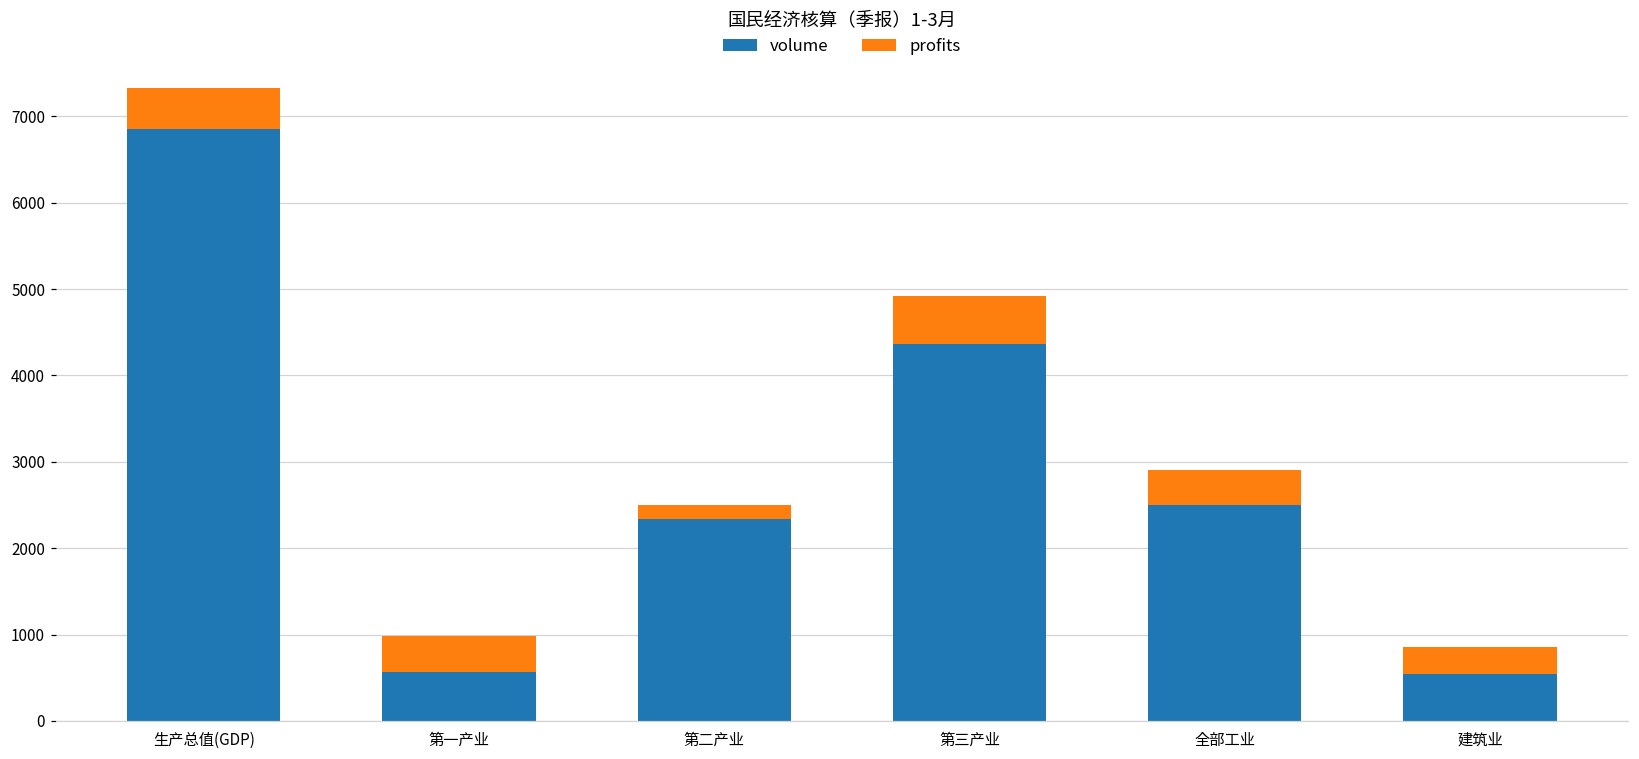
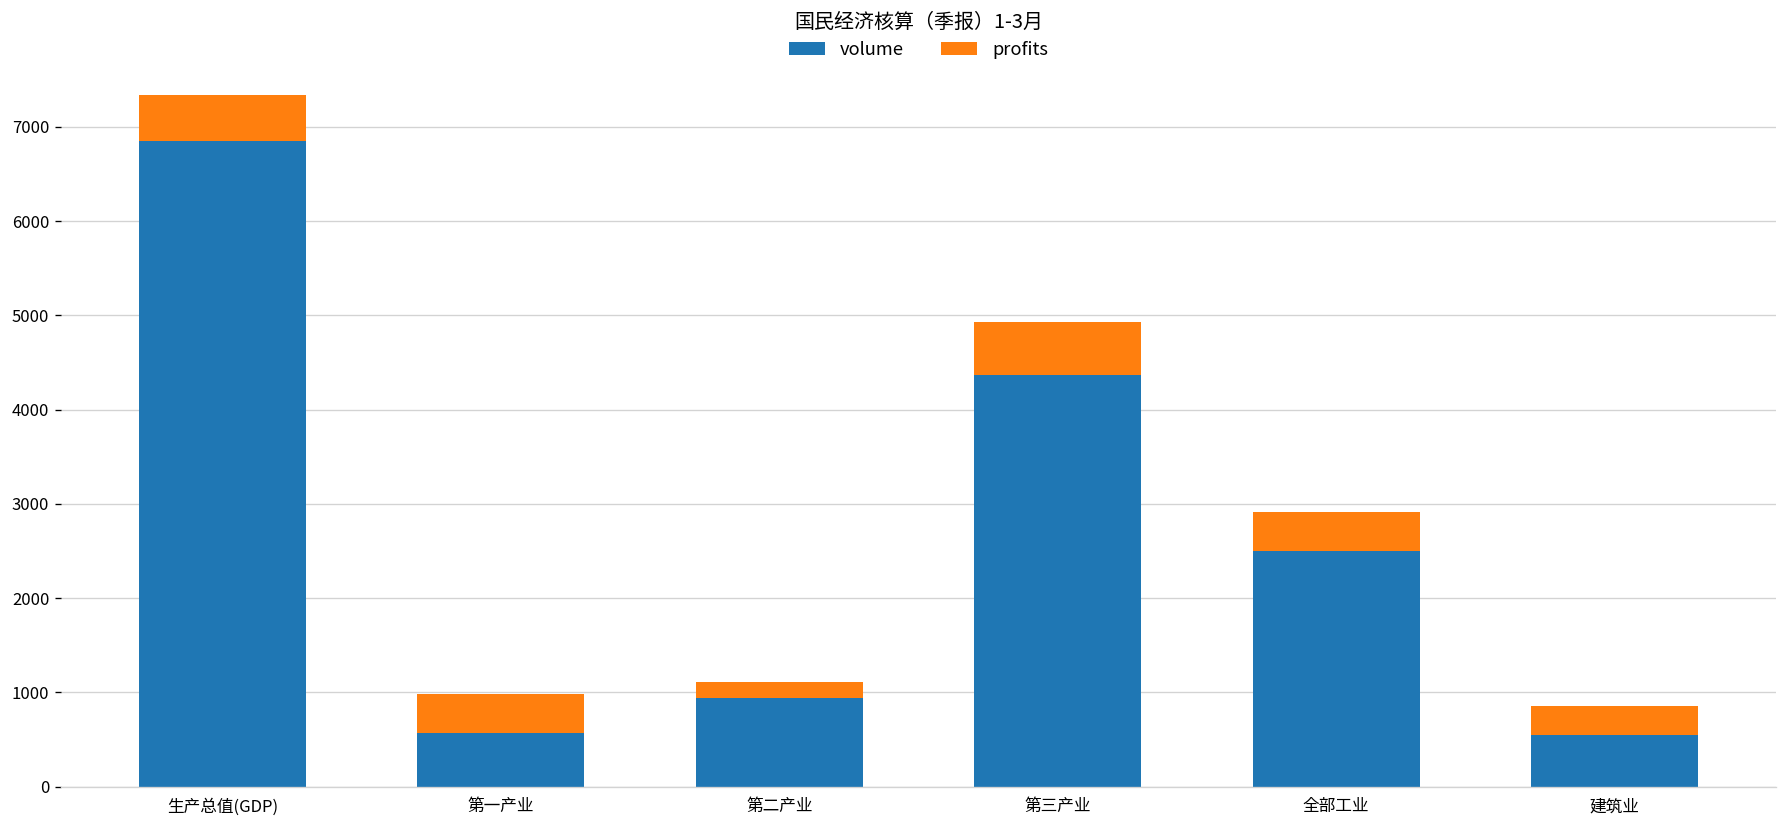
  {
    "volume": {
      "生产总值(GDP)": 6900,
      "第一产业": 600,
-     "第二产业": 2300,
+     "第二产业": 900,
      "第三产业": 4400,
      "全部工业": 2500,
      "建筑业": 500
    },
    "profits": {
      "生产总值(GDP)": 500,
      "第一产业": 400,
      "第二产业": 200,
      "第三产业": 600,
      "全部工业": 400,
      "建筑业": 300
    }
  }
